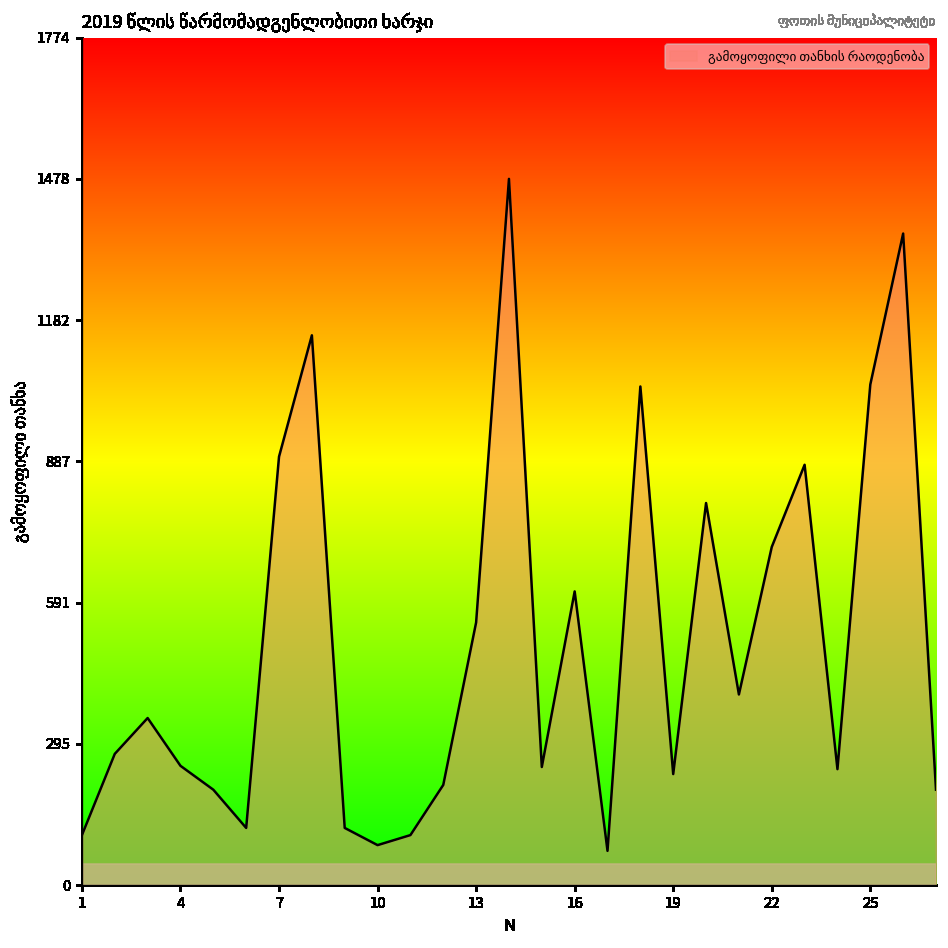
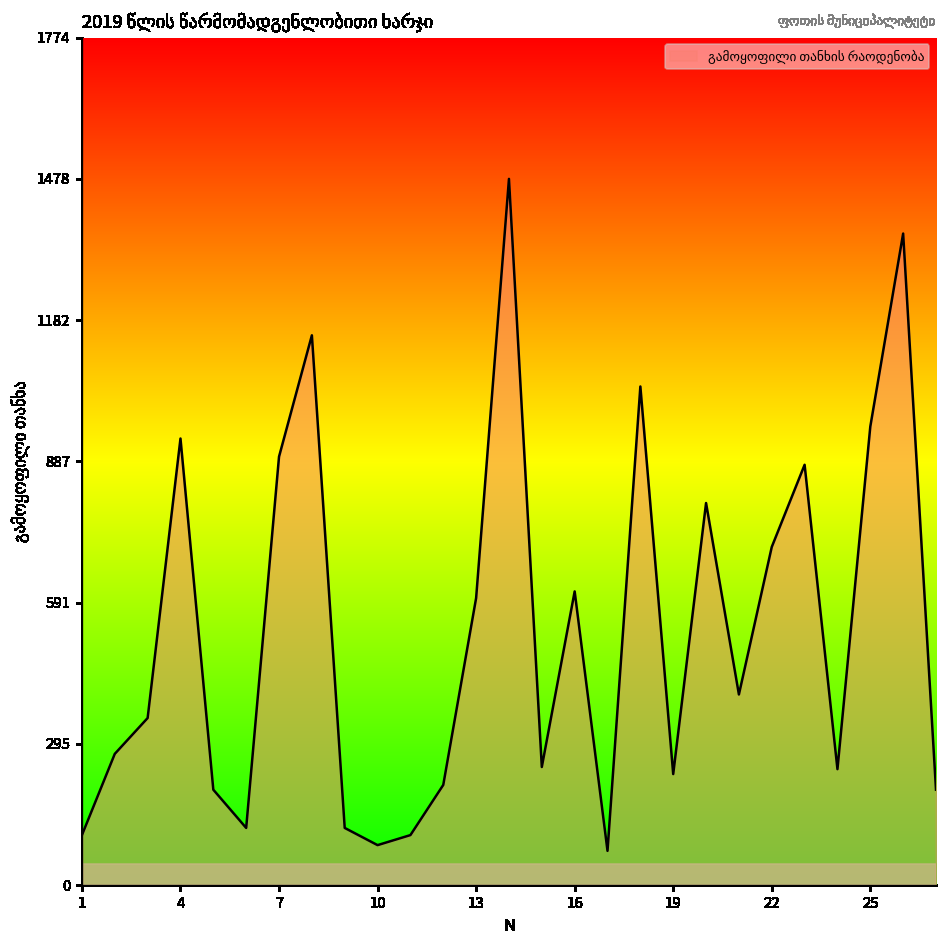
  {
    "1": 110,
-   "4": 250,
+   "4": 940,
    "7": 900,
    "10": 80,
-   "13": 550,
+   "13": 600,
    "16": 620,
    "19": 230,
    "22": 710,
-   "25": 1050
+   "25": 960
  }
